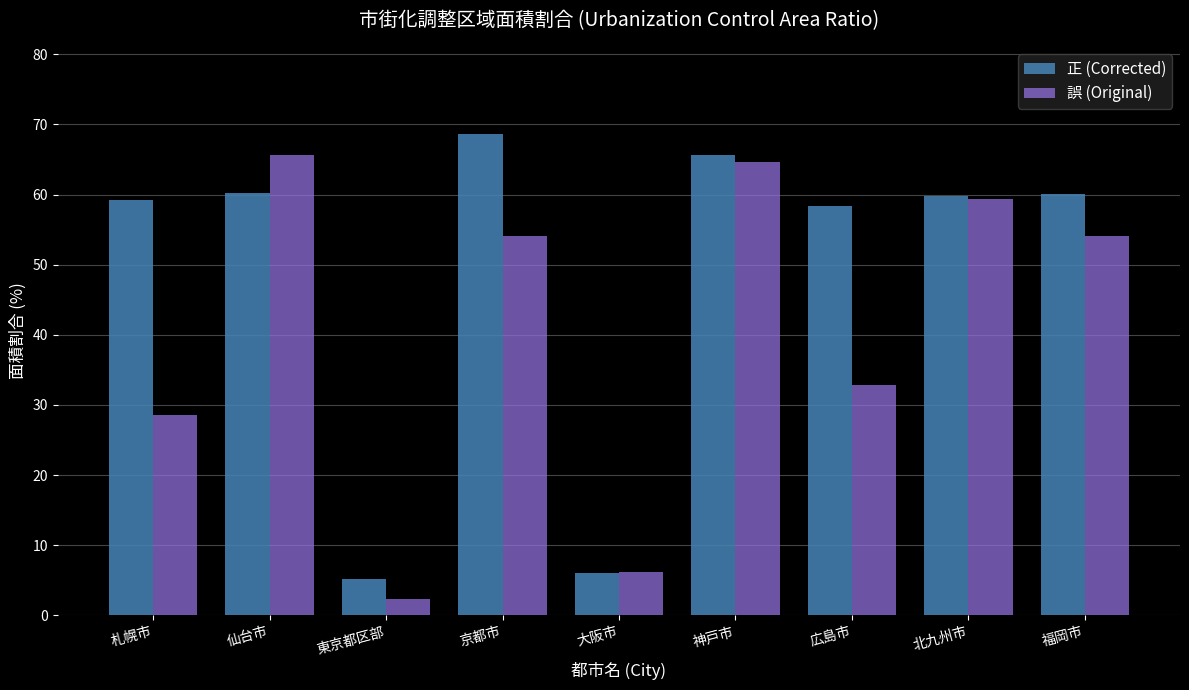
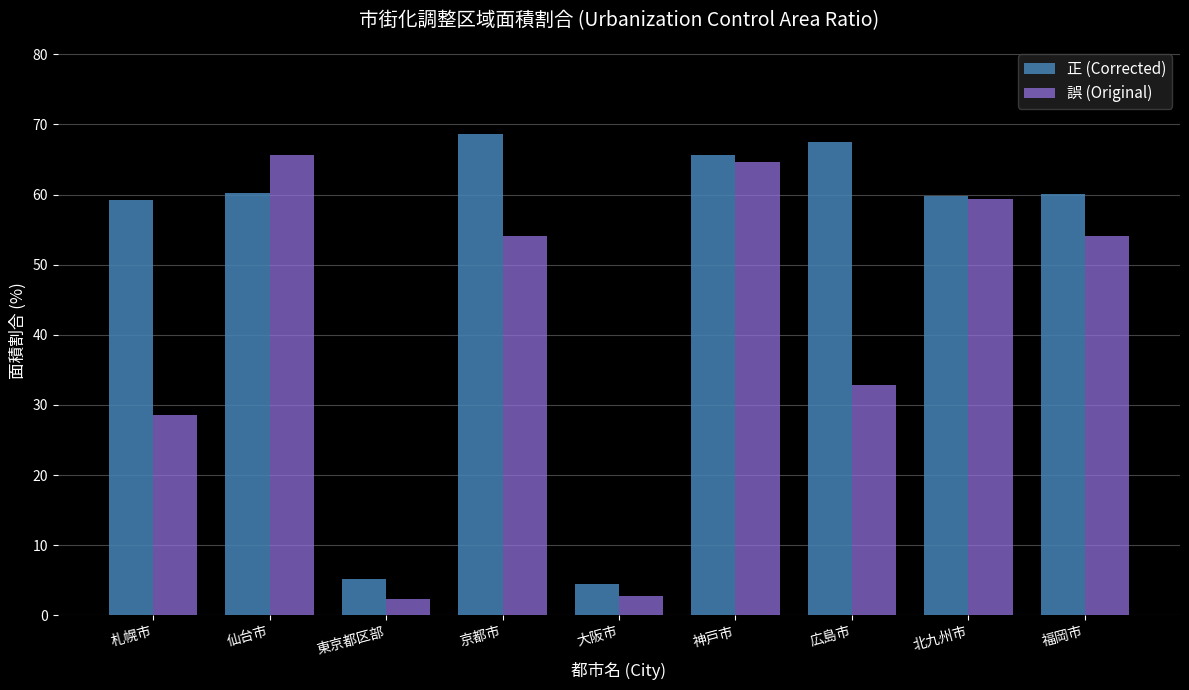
  {
    "正 (Corrected)": {
      "札幌市": 59,
      "仙台市": 60,
      "東京都区部": 5,
      "京都市": 69,
-     "大阪市": 6,
+     "大阪市": 4,
      "神戸市": 66,
-     "広島市": 58,
+     "広島市": 68,
      "北九州市": 60,
      "福岡市": 60
    },
    "誤 (Original)": {
      "札幌市": 29,
      "仙台市": 66,
      "東京都区部": 2,
      "京都市": 54,
-     "大阪市": 6,
+     "大阪市": 3,
      "神戸市": 65,
      "広島市": 33,
      "北九州市": 59,
      "福岡市": 54
    }
  }
